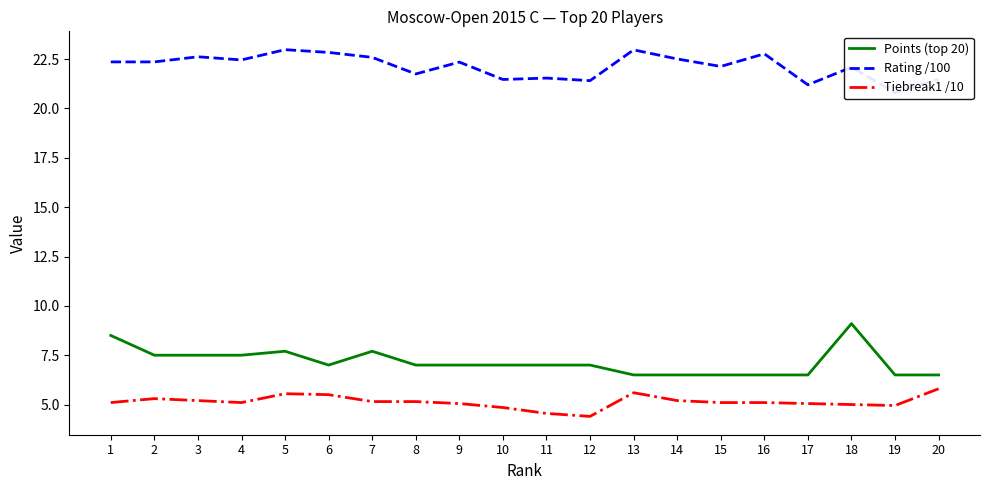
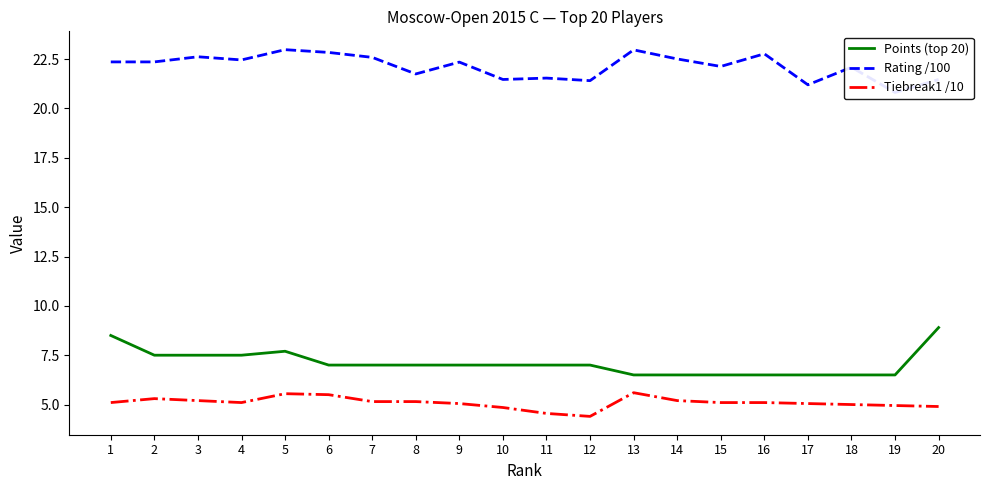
  {
    "Points (top 20)": {
      "1": 8.5,
      "2": 7.5,
      "3": 7.5,
      "4": 7.5,
      "5": 7.7,
      "6": 7.0,
-     "7": 7.7,
+     "7": 7.0,
      "8": 7.0,
      "9": 7.0,
      "10": 7.0,
      "11": 7.0,
      "12": 7.0,
      "13": 6.5,
      "14": 6.5,
      "15": 6.5,
      "16": 6.5,
      "17": 6.5,
-     "18": 9.1,
+     "18": 6.5,
      "19": 6.5,
-     "20": 6.5
+     "20": 8.9
    },
    "Rating /100": {
      "1": 22.4,
      "2": 22.4,
      "3": 22.6,
      "4": 22.5,
      "5": 23.0,
      "6": 22.8,
      "7": 22.6,
      "8": 21.8,
      "9": 22.4,
      "10": 21.5,
      "11": 21.5,
      "12": 21.4,
      "13": 23.0,
      "14": 22.5,
      "15": 22.1,
      "16": 22.8,
      "17": 21.2
    },
    "Tiebreak1 /10": {
      "1": 5.1,
      "2": 5.3,
      "3": 5.2,
      "4": 5.1,
      "5": 5.6,
      "6": 5.5,
      "7": 5.2,
      "8": 5.2,
      "9": 5.1,
      "10": 4.9,
      "11": 4.6,
      "12": 4.4,
      "13": 5.6,
      "14": 5.2,
      "15": 5.1,
      "16": 5.1,
      "17": 5.1,
      "18": 5.0,
      "19": 5.0,
-     "20": 5.8
+     "20": 4.9
    }
  }
